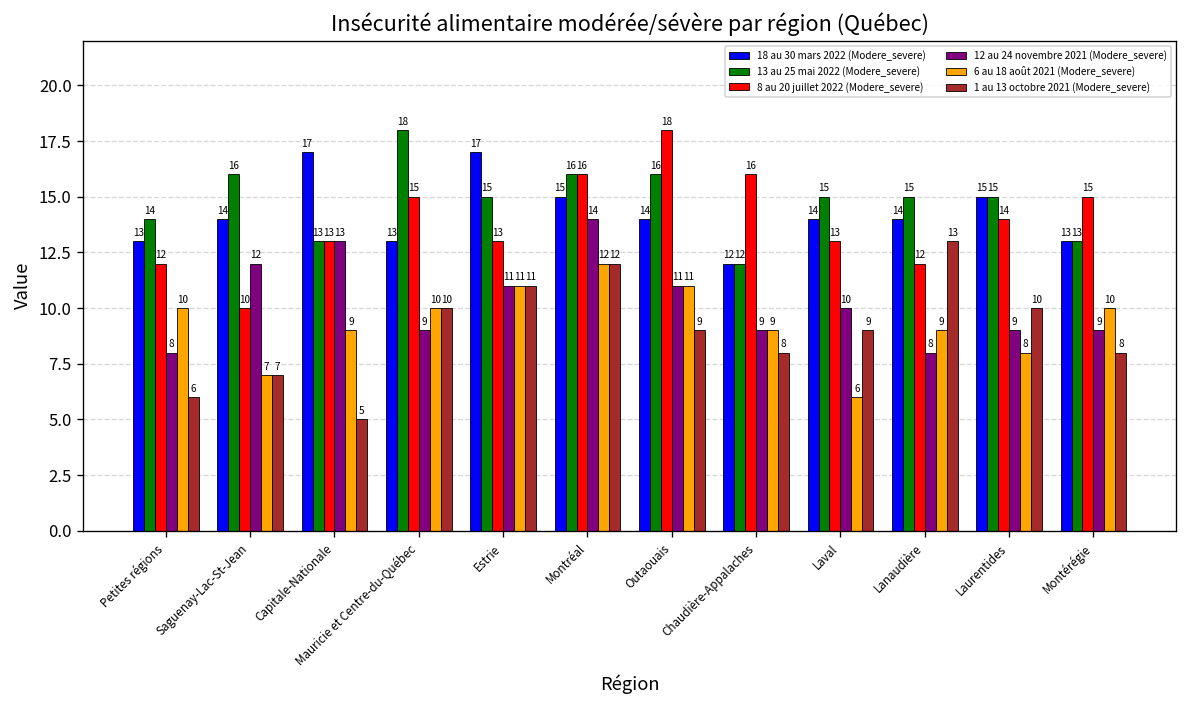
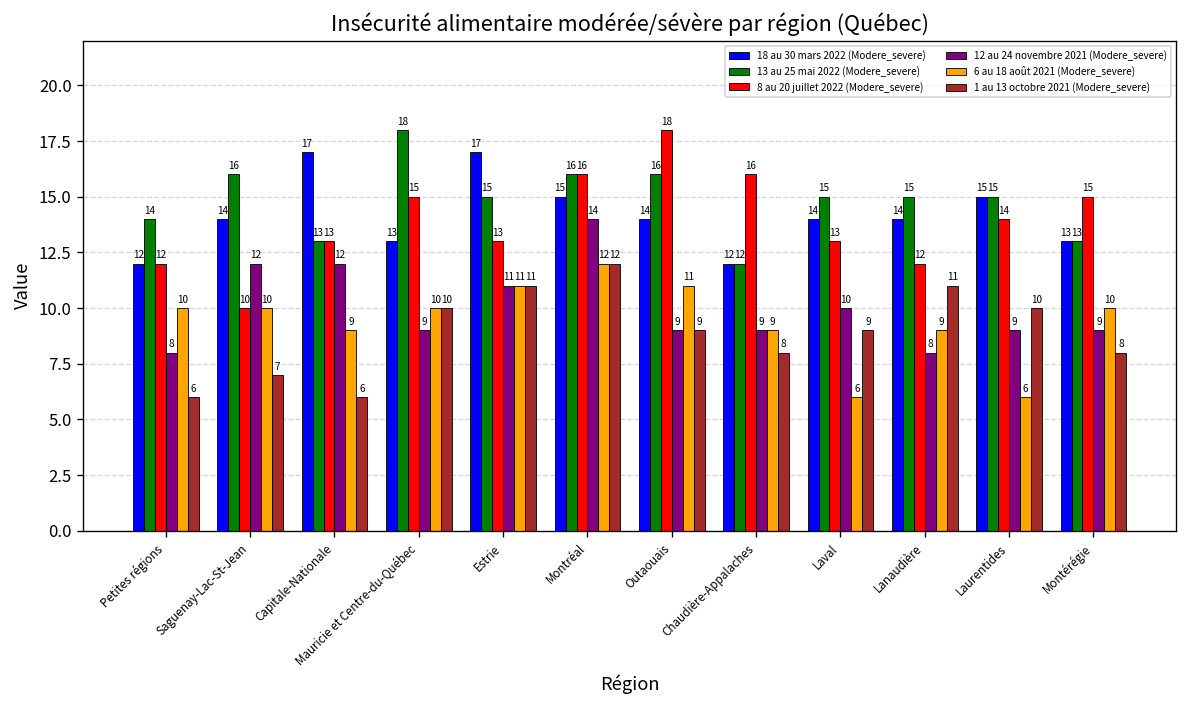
  {
    "18 au 30 mars 2022 (Modere_severe)": {
-     "Petites régions": 13,
+     "Petites régions": 12,
      "Saguenay-Lac-St-Jean": 14,
      "Capitale-Nationale": 17,
      "Mauricie et Centre-du-Québec": 13,
      "Estrie": 17,
      "Montréal": 15,
      "Outaouais": 14,
      "Chaudière-Appalaches": 12,
      "Laval": 14,
      "Lanaudière": 14,
      "Laurentides": 15,
      "Montérégie": 13
    },
    "13 au 25 mai 2022 (Modere_severe)": {
      "Petites régions": 14,
      "Saguenay-Lac-St-Jean": 16,
      "Capitale-Nationale": 13,
      "Mauricie et Centre-du-Québec": 18,
      "Estrie": 15,
      "Montréal": 16,
      "Outaouais": 16,
      "Chaudière-Appalaches": 12,
      "Laval": 15,
      "Lanaudière": 15,
      "Laurentides": 15,
      "Montérégie": 13
    },
    "8 au 20 juillet 2022 (Modere_severe)": {
      "Petites régions": 12,
      "Saguenay-Lac-St-Jean": 10,
      "Capitale-Nationale": 13,
      "Mauricie et Centre-du-Québec": 15,
      "Estrie": 13,
      "Montréal": 16,
      "Outaouais": 18,
      "Chaudière-Appalaches": 16,
      "Laval": 13,
      "Lanaudière": 12,
      "Laurentides": 14,
      "Montérégie": 15
    },
    "12 au 24 novembre 2021 (Modere_severe)": {
      "Petites régions": 8,
      "Saguenay-Lac-St-Jean": 12,
-     "Capitale-Nationale": 13,
+     "Capitale-Nationale": 12,
      "Mauricie et Centre-du-Québec": 9,
      "Estrie": 11,
      "Montréal": 14,
-     "Outaouais": 11,
+     "Outaouais": 9,
      "Chaudière-Appalaches": 9,
      "Laval": 10,
      "Lanaudière": 8,
      "Laurentides": 9,
      "Montérégie": 9
    },
    "6 au 18 août 2021 (Modere_severe)": {
      "Petites régions": 10,
-     "Saguenay-Lac-St-Jean": 7,
+     "Saguenay-Lac-St-Jean": 10,
      "Capitale-Nationale": 9,
      "Mauricie et Centre-du-Québec": 10,
      "Estrie": 11,
      "Montréal": 12,
      "Outaouais": 11,
      "Chaudière-Appalaches": 9,
      "Laval": 6,
      "Lanaudière": 9,
-     "Laurentides": 8,
+     "Laurentides": 6,
      "Montérégie": 10
    },
    "1 au 13 octobre 2021 (Modere_severe)": {
      "Petites régions": 6,
      "Saguenay-Lac-St-Jean": 7,
-     "Capitale-Nationale": 5,
+     "Capitale-Nationale": 6,
      "Mauricie et Centre-du-Québec": 10,
      "Estrie": 11,
      "Montréal": 12,
      "Outaouais": 9,
      "Chaudière-Appalaches": 8,
      "Laval": 9,
-     "Lanaudière": 13,
+     "Lanaudière": 11,
      "Laurentides": 10,
      "Montérégie": 8
    }
  }
